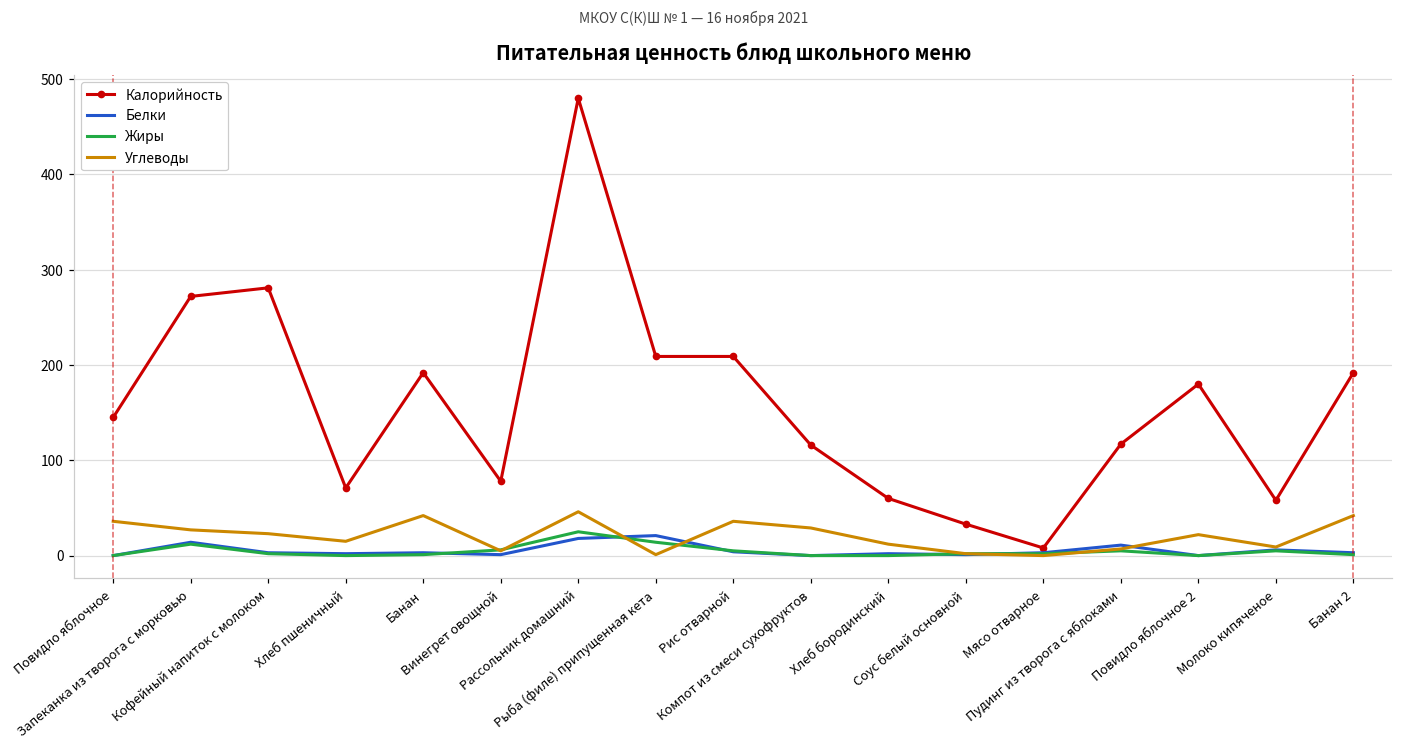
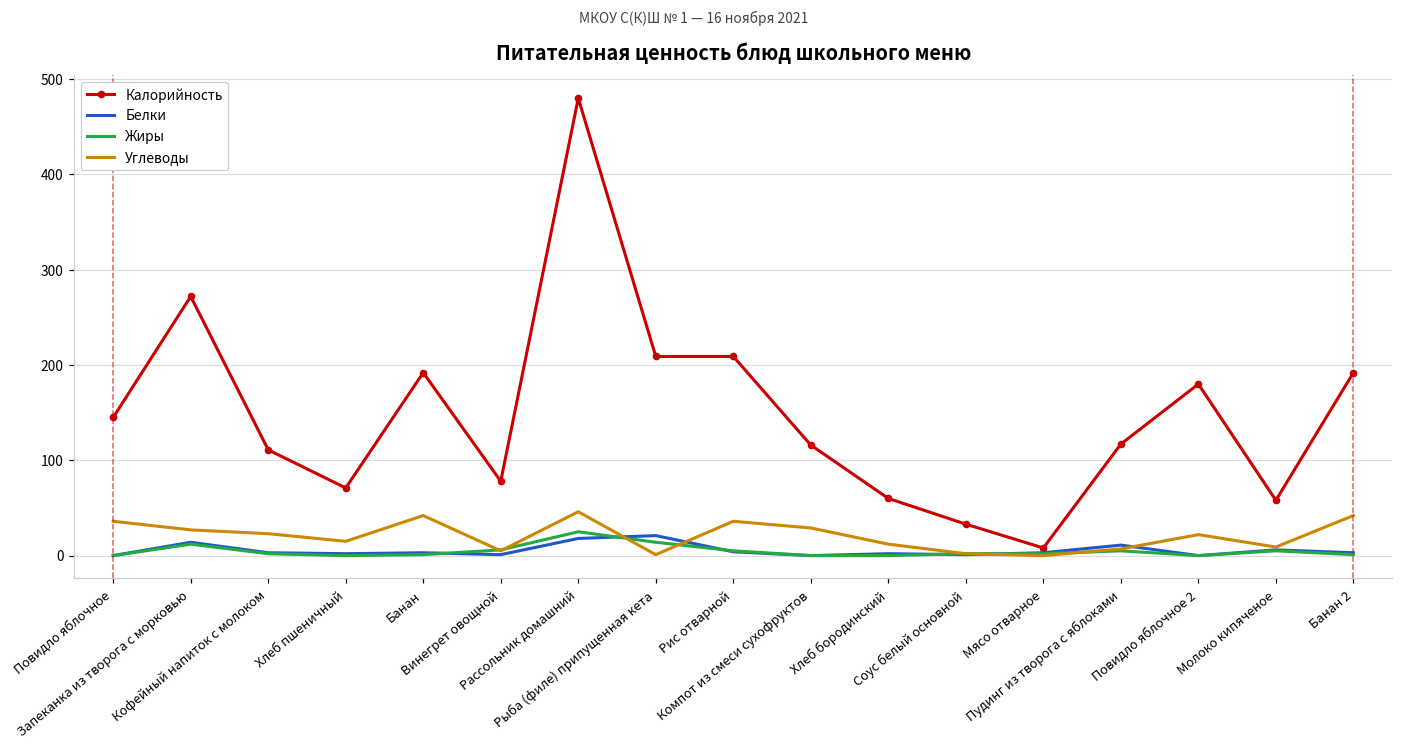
  {
    "Калорийность": {
      "Повидло яблочное": 150,
      "Запеканка из творога с морковью": 270,
-     "Кофейный напиток с молоком": 280,
+     "Кофейный напиток с молоком": 110,
      "Хлеб пшеничный": 70,
      "Банан": 190,
      "Винегрет овощной": 80,
      "Рассольник домашний": 480,
      "Рыба (филе) припущенная кета": 210,
      "Рис отварной": 210,
      "Компот из смеси сухофруктов": 120,
      "Хлеб бородинский": 60,
      "Соус белый основной": 30,
      "Мясо отварное": 10,
      "Пудинг из творога с яблоками": 120,
      "Повидло яблочное 2": 180,
      "Молоко кипяченое": 60,
      "Банан 2": 190
    },
    "Белки": {
      "Винегрет овощной": 0,
      "Рассольник домашний": 20,
      "Рыба (филе) припущенная кета": 20,
      "Пудинг из творога с яблоками": 10
    },
    "Жиры": {
      "Рассольник домашний": 30,
      "Рыба (филе) припущенная кета": 10
    },
    "Углеводы": {
      "Повидло яблочное": 40,
      "Запеканка из творога с морковью": 30,
      "Кофейный напиток с молоком": 20,
      "Хлеб пшеничный": 20,
      "Банан": 40,
      "Рассольник домашний": 50,
      "Рыба (филе) припущенная кета": 0,
      "Рис отварной": 40,
      "Компот из смеси сухофруктов": 30,
      "Хлеб бородинский": 10,
      "Повидло яблочное 2": 20,
      "Молоко кипяченое": 10,
      "Банан 2": 40
    }
  }
